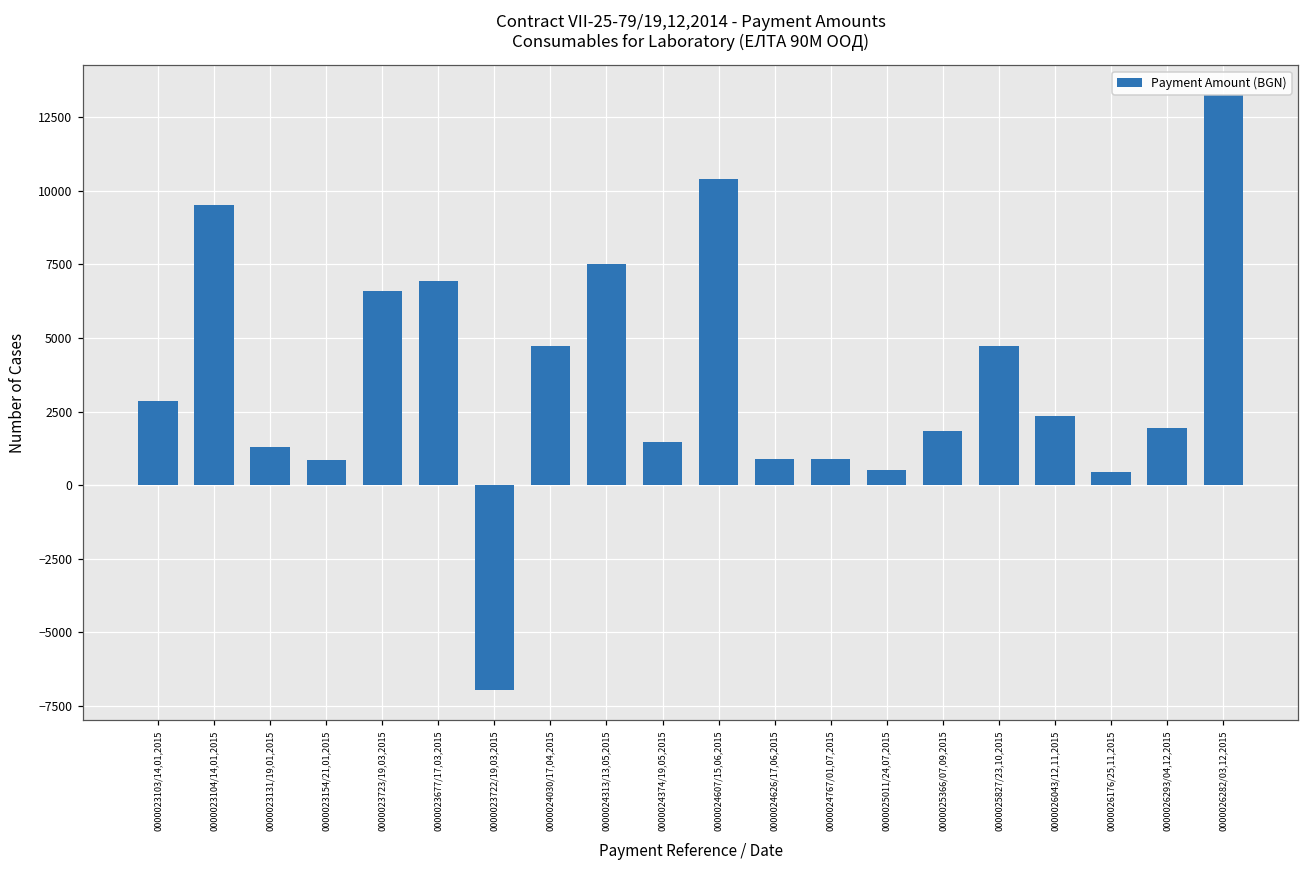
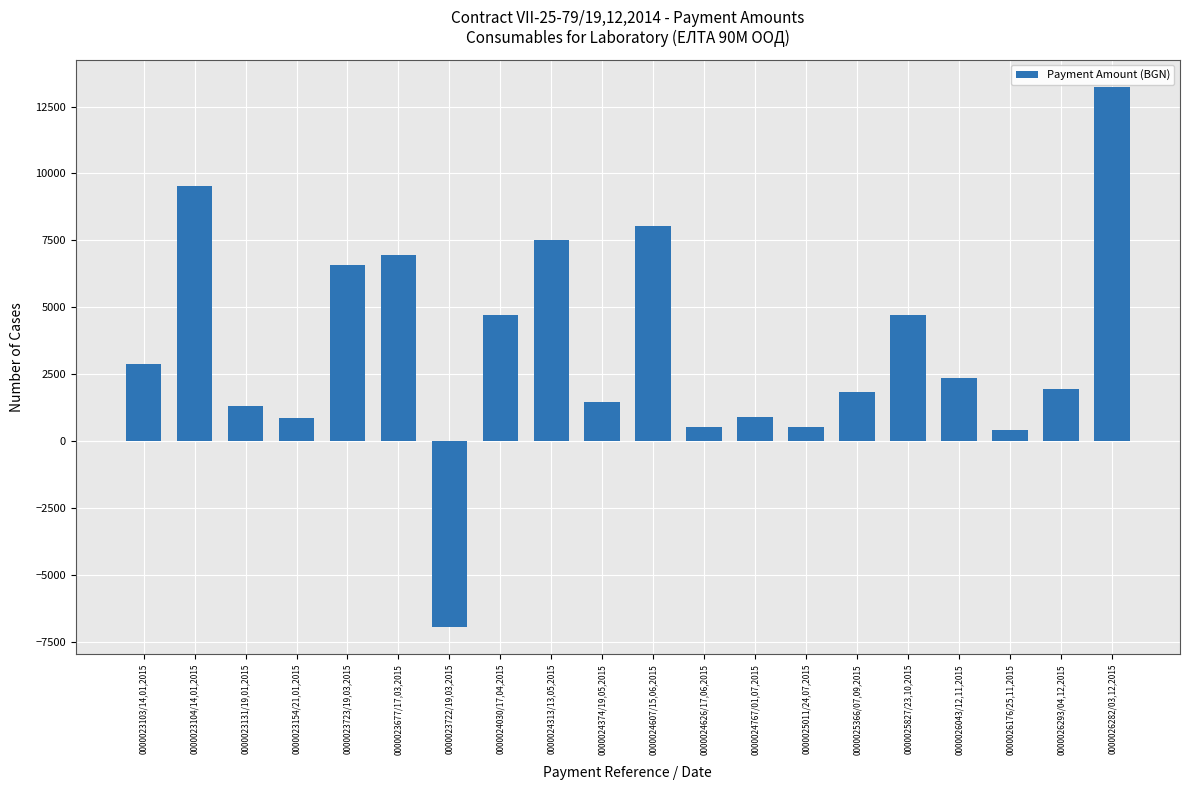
  {
    "0000023103/14,01,2015": 2900,
    "0000023104/14,01,2015": 9500,
    "0000023131/19,01,2015": 1300,
    "0000023154/21,01,2015": 800,
    "0000023723/19,03,2015": 6600,
    "0000023677/17,03,2015": 7000,
    "0000023722/19,03,2015": -7000,
    "0000024030/17,04,2015": 4700,
    "0000024313/13,05,2015": 7500,
    "0000024374/19,05,2015": 1500,
-   "0000024607/15,06,2015": 10400,
-   "0000024626/17,06,2015": 900,
+   "0000024607/15,06,2015": 8000,
+   "0000024626/17,06,2015": 500,
    "0000024767/01,07,2015": 900,
    "0000025011/24,07,2015": 500,
    "0000025366/07,09,2015": 1800,
    "0000025827/23,10,2015": 4700,
    "0000026043/12,11,2015": 2400,
    "0000026176/25,11,2015": 400,
    "0000026293/04,12,2015": 1900,
    "0000026282/03,12,2015": 13200
  }
